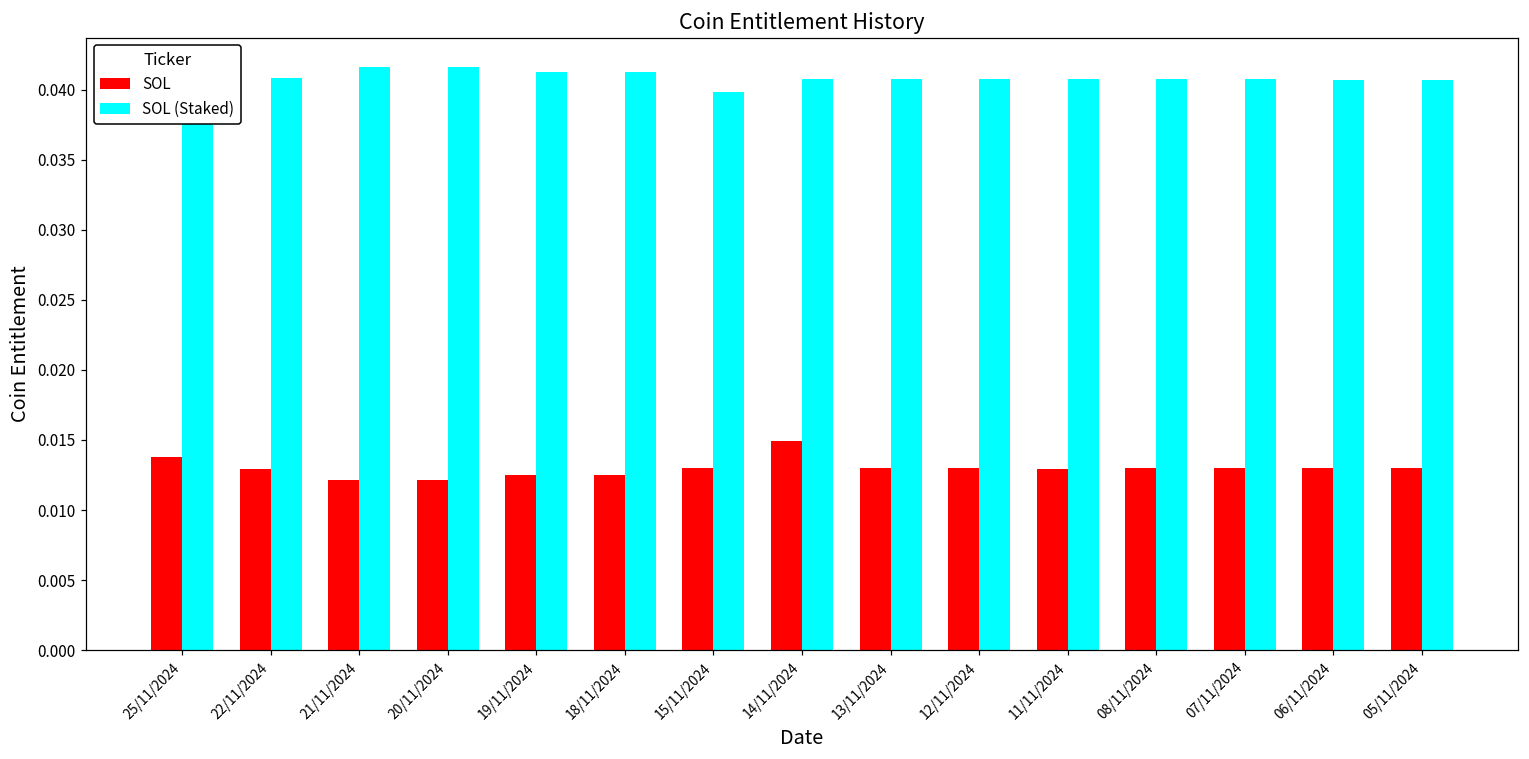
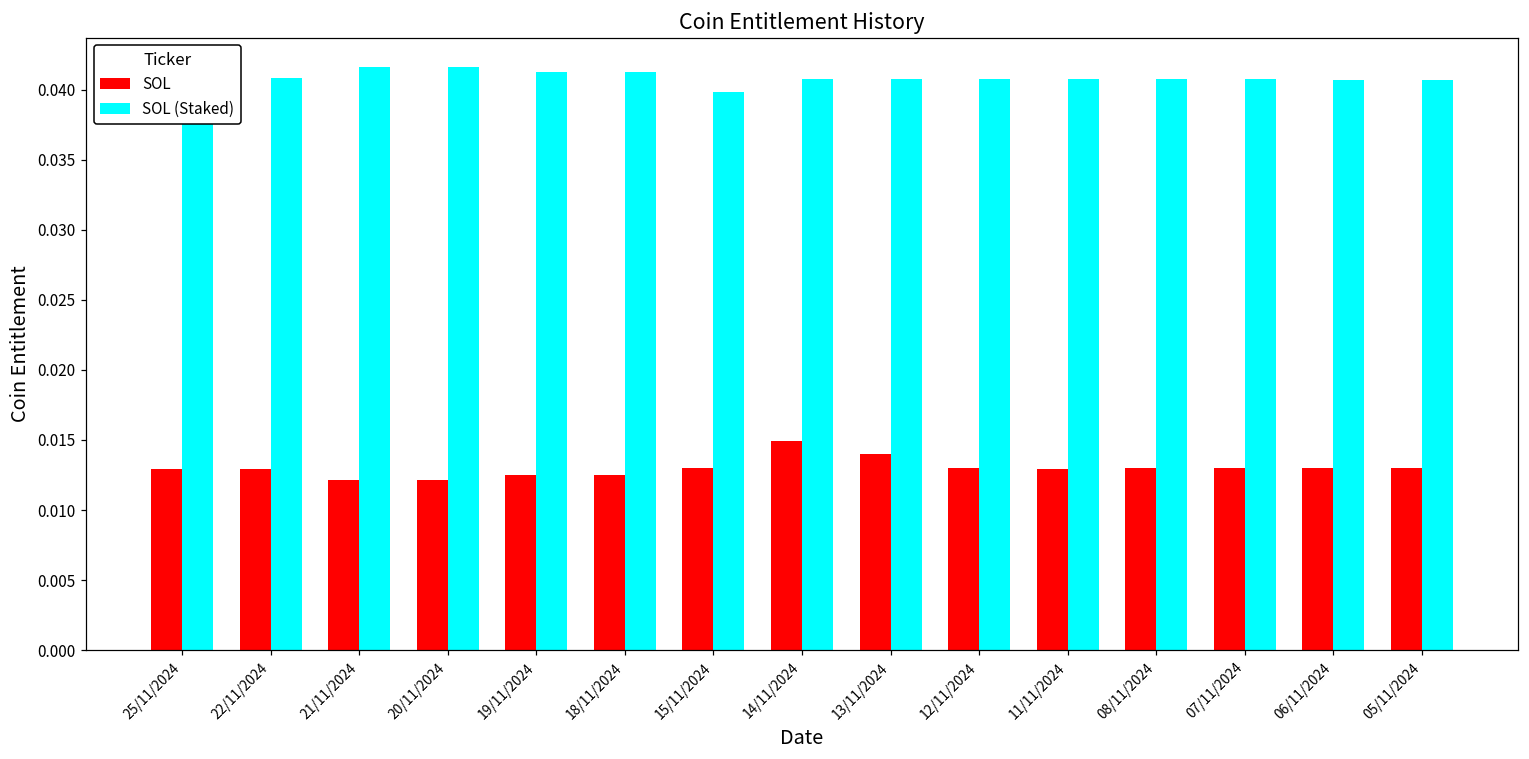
  {
    "SOL": {
-     "25/11/2024": 0.0138,
+     "25/11/2024": 0.0129,
      "22/11/2024": 0.0129,
      "21/11/2024": 0.0121,
      "20/11/2024": 0.0121,
      "19/11/2024": 0.0125,
      "18/11/2024": 0.0125,
      "15/11/2024": 0.0130,
      "14/11/2024": 0.0149,
-     "13/11/2024": 0.0130,
+     "13/11/2024": 0.0140,
      "12/11/2024": 0.0130,
      "11/11/2024": 0.0130,
      "08/11/2024": 0.0130,
      "07/11/2024": 0.0130,
      "06/11/2024": 0.0130,
      "05/11/2024": 0.0130
    },
    "SOL (Staked)": {
      "22/11/2024": 0.0408,
      "21/11/2024": 0.0416,
      "20/11/2024": 0.0416,
      "19/11/2024": 0.0412,
      "18/11/2024": 0.0412,
      "15/11/2024": 0.0398,
      "14/11/2024": 0.0408,
      "13/11/2024": 0.0407,
      "12/11/2024": 0.0407,
      "11/11/2024": 0.0407,
      "08/11/2024": 0.0407,
      "07/11/2024": 0.0407,
      "06/11/2024": 0.0407,
      "05/11/2024": 0.0407
    }
  }
